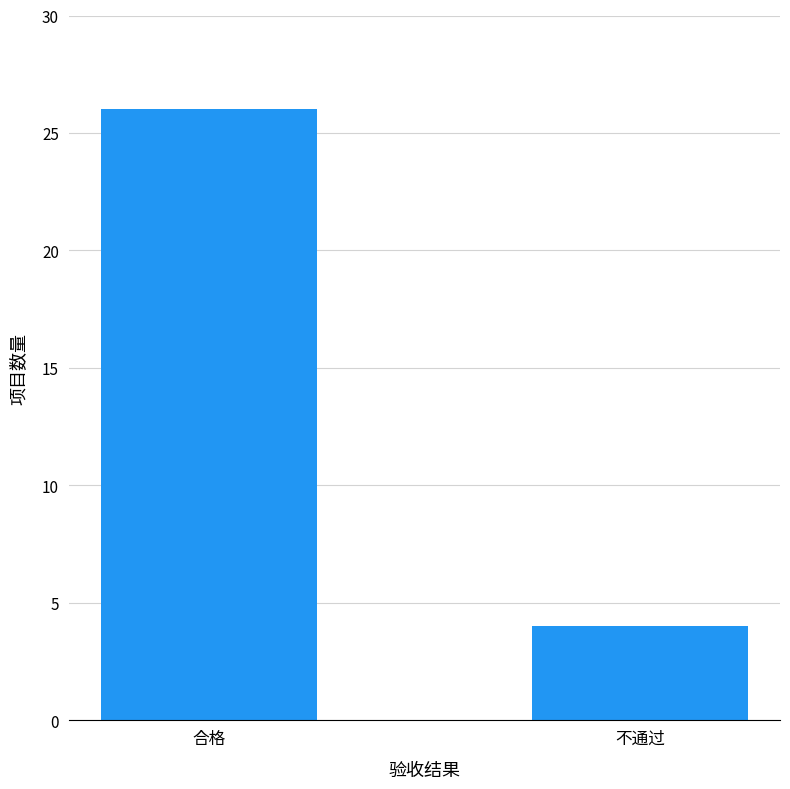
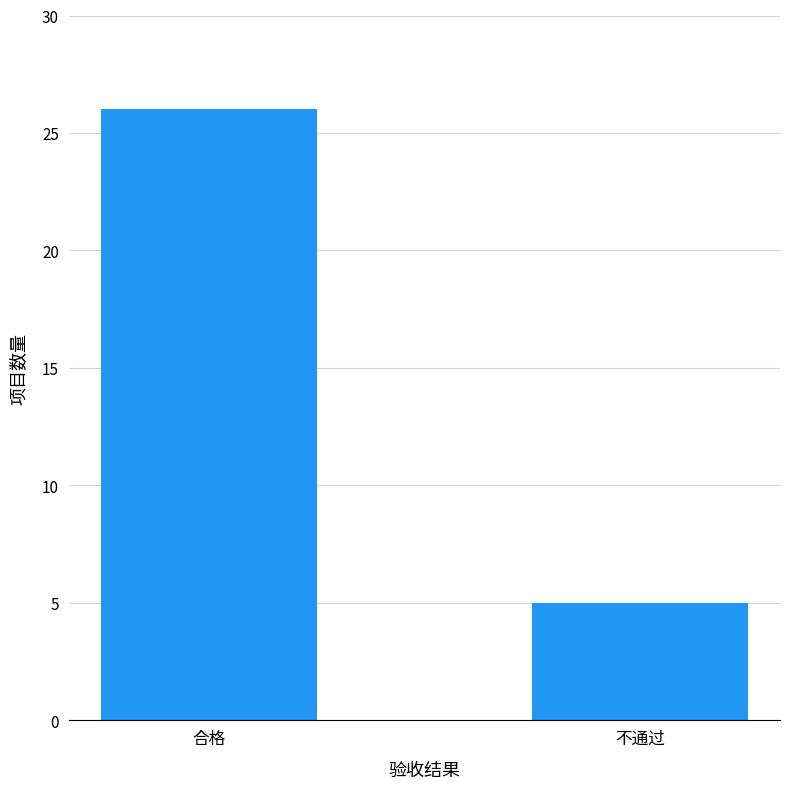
  {
    "合格": 26,
-   "不通过": 4
+   "不通过": 5
  }
